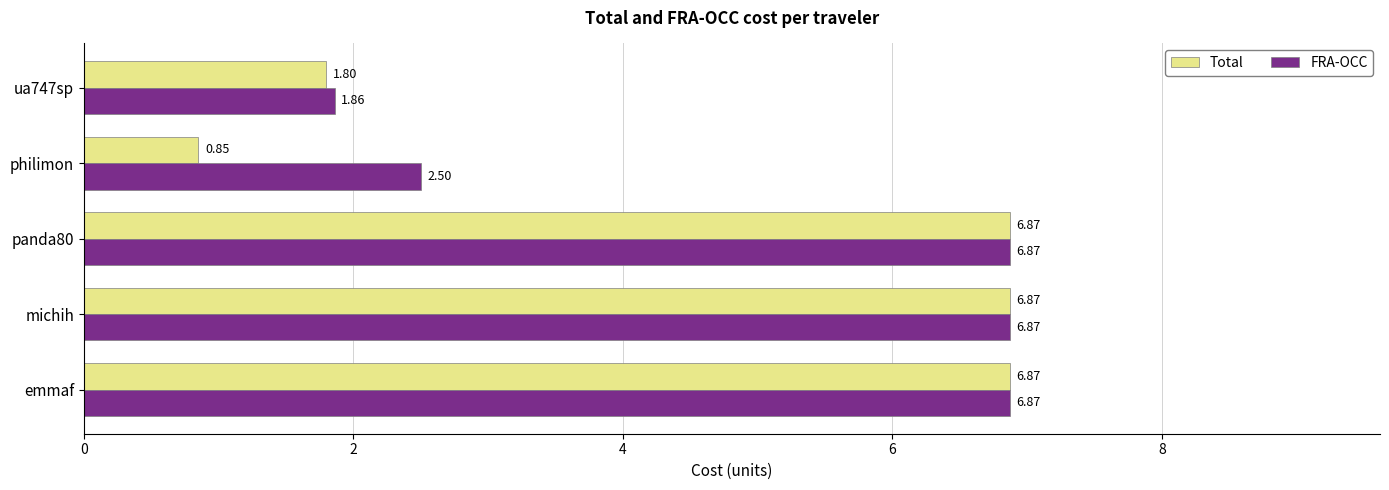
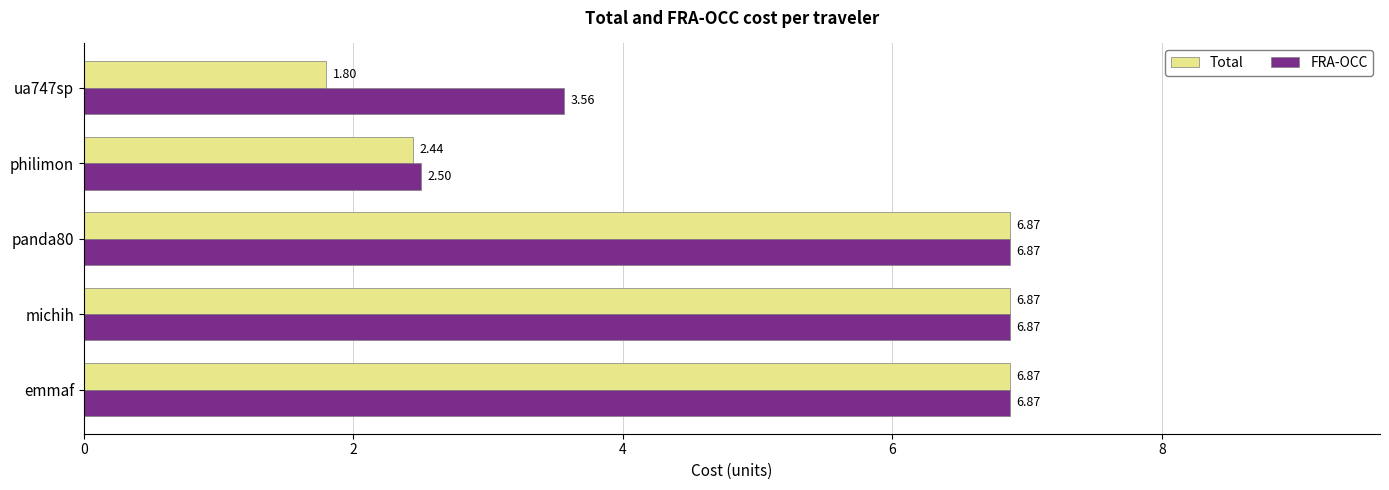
  {
    "Total": {
      "ua747sp": 1.80,
-     "philimon": 0.85,
+     "philimon": 2.44,
      "panda80": 6.87,
      "michih": 6.87,
      "emmaf": 6.87
    },
    "FRA-OCC": {
-     "ua747sp": 1.86,
+     "ua747sp": 3.56,
      "philimon": 2.50,
      "panda80": 6.87,
      "michih": 6.87,
      "emmaf": 6.87
    }
  }
